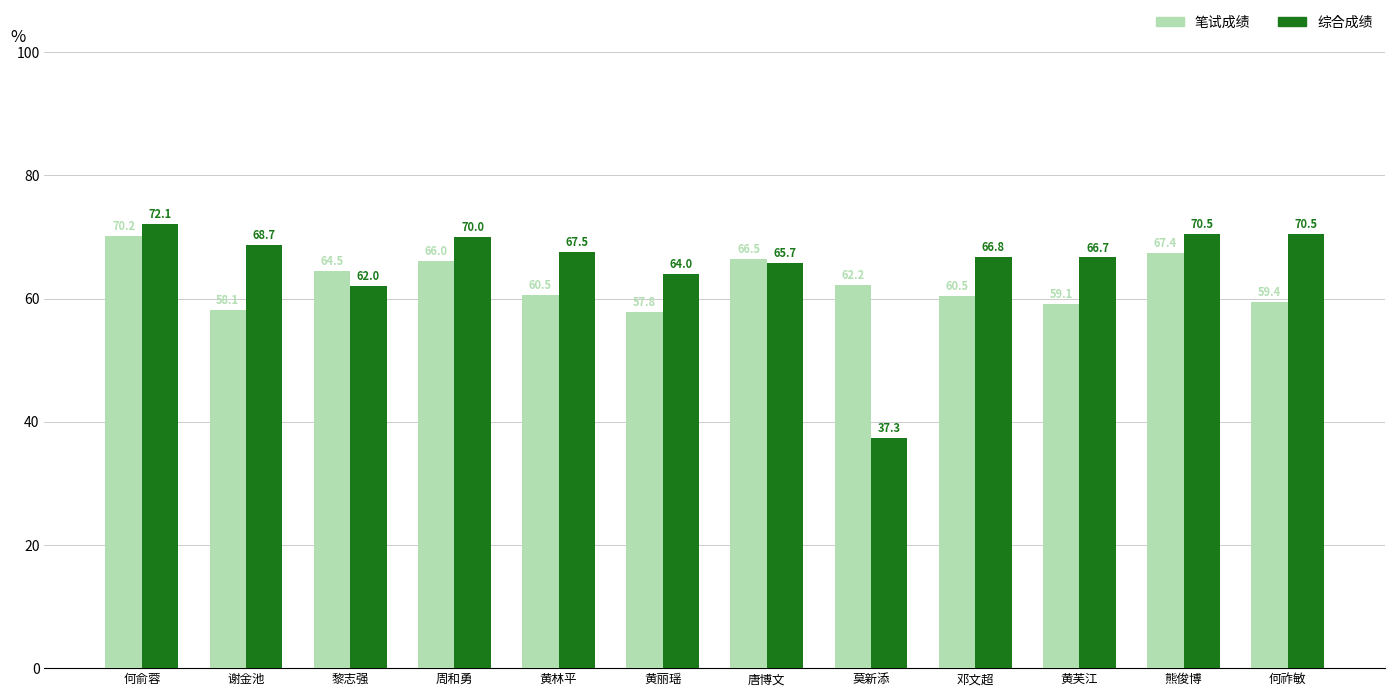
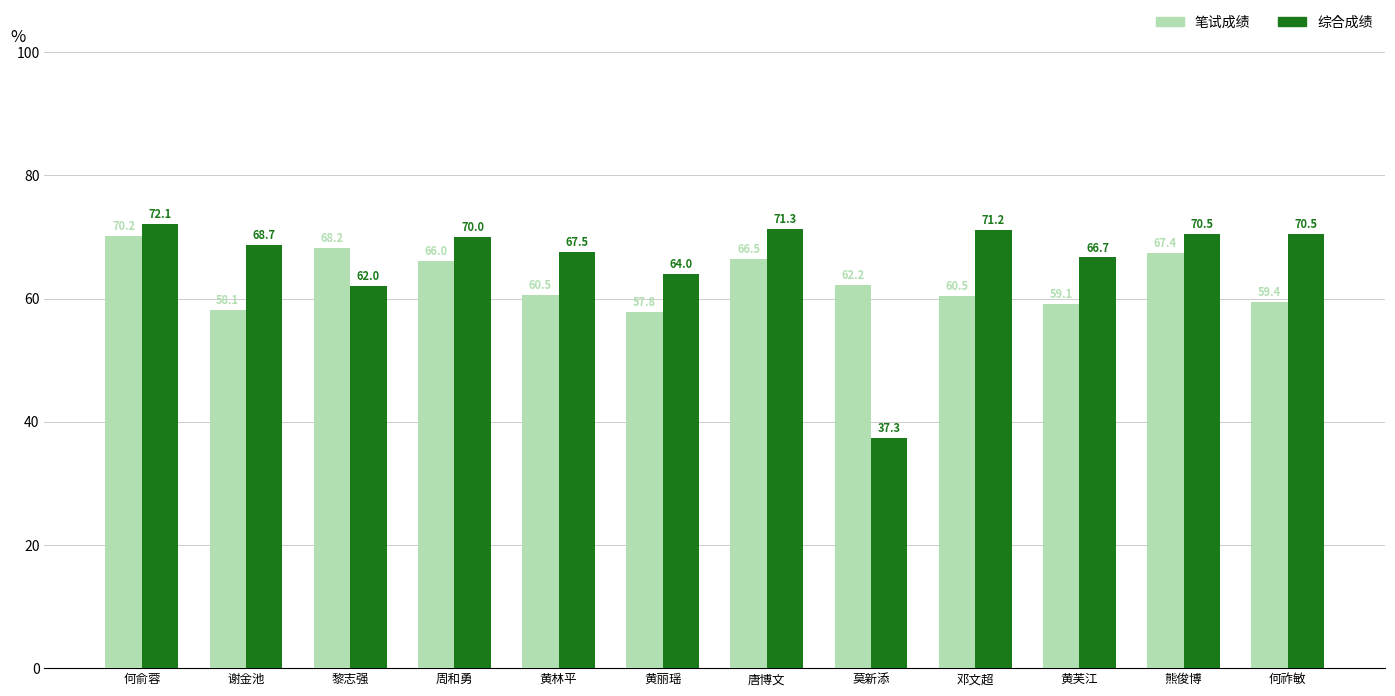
  {
    "笔试成绩": {
      "何俞蓉": 70.2,
      "谢金池": 58.1,
-     "黎志强": 64.5,
+     "黎志强": 68.2,
      "周和勇": 66.0,
      "黄林平": 60.5,
      "黄丽瑶": 57.8,
      "唐博文": 66.5,
      "莫新添": 62.2,
      "邓文超": 60.5,
      "黄芙江": 59.1,
      "熊俊博": 67.4,
      "何祚敏": 59.4
    },
    "综合成绩": {
      "何俞蓉": 72.1,
      "谢金池": 68.7,
      "黎志强": 62.0,
      "周和勇": 70.0,
      "黄林平": 67.5,
      "黄丽瑶": 64.0,
-     "唐博文": 65.7,
+     "唐博文": 71.3,
      "莫新添": 37.3,
-     "邓文超": 66.8,
+     "邓文超": 71.2,
      "黄芙江": 66.7,
      "熊俊博": 70.5,
      "何祚敏": 70.5
    }
  }
